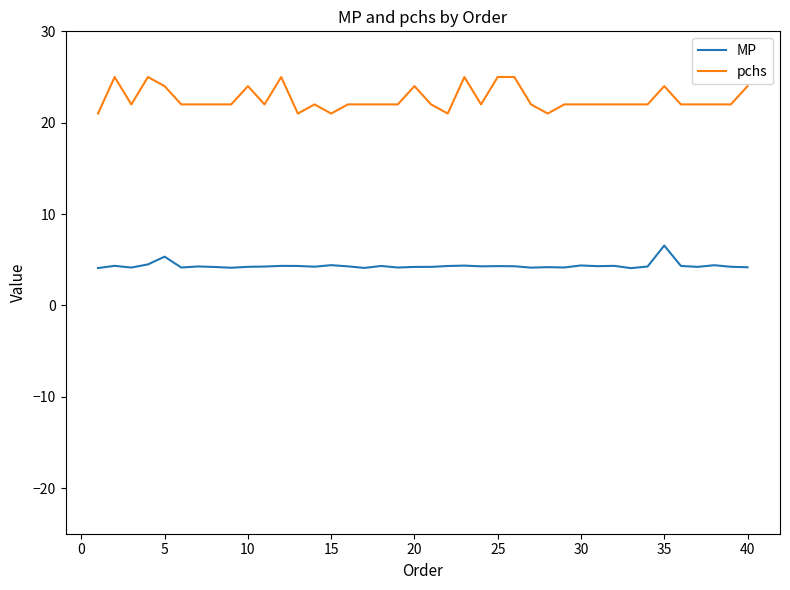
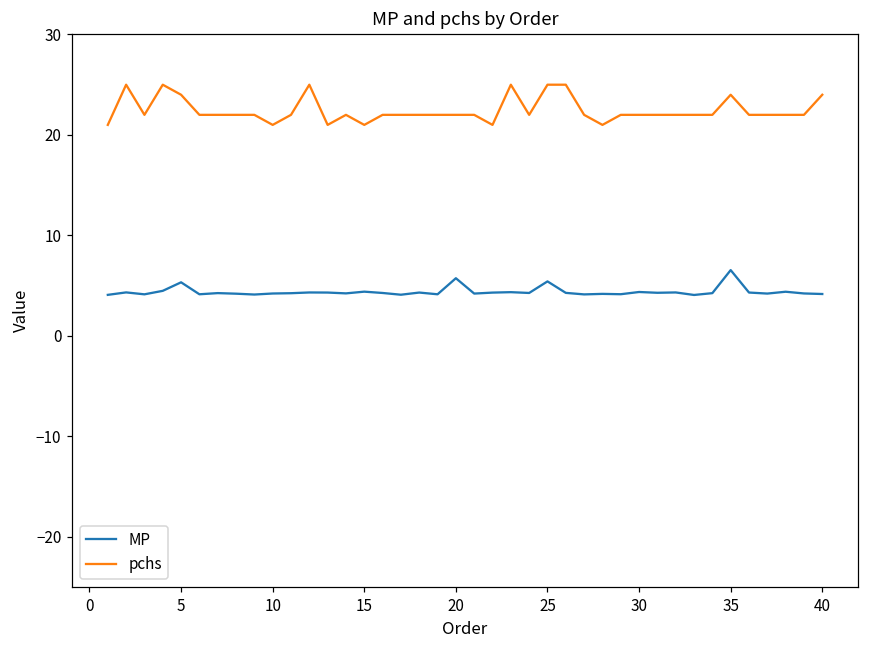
  {
    "MP": {
      "5": 5,
      "10": 4,
      "15": 4,
-     "20": 4,
-     "25": 4,
+     "20": 6,
+     "25": 5,
      "30": 4,
      "35": 7,
      "40": 4
    },
    "pchs": {
      "5": 24,
-     "10": 24,
+     "10": 21,
      "15": 21,
-     "20": 24,
+     "20": 22,
      "25": 25,
      "30": 22,
      "35": 24,
      "40": 24
    }
  }
